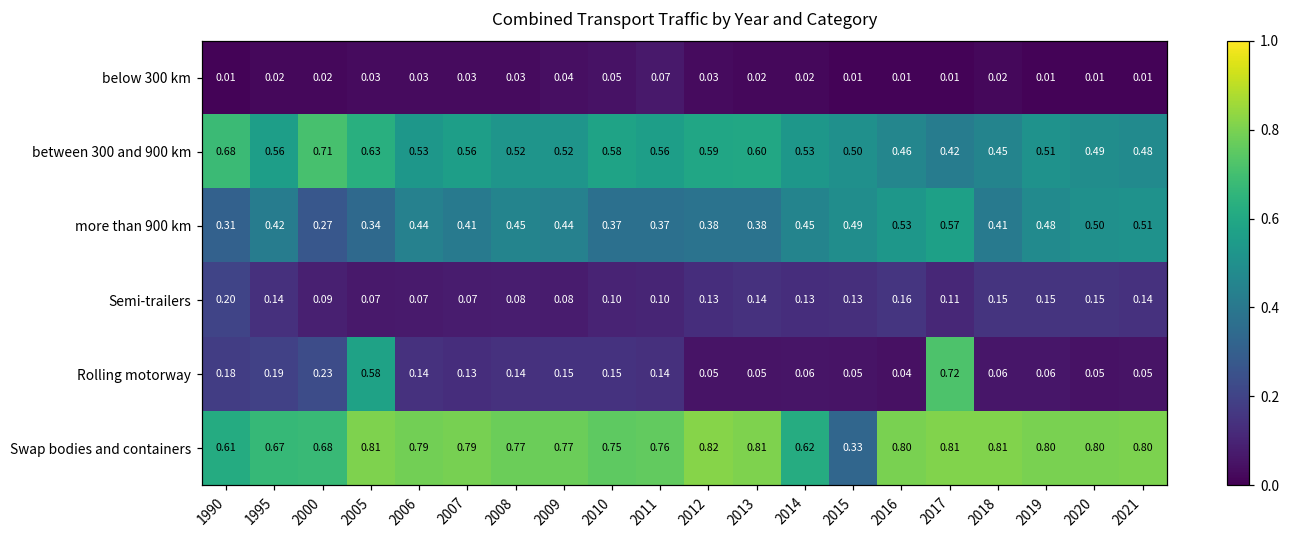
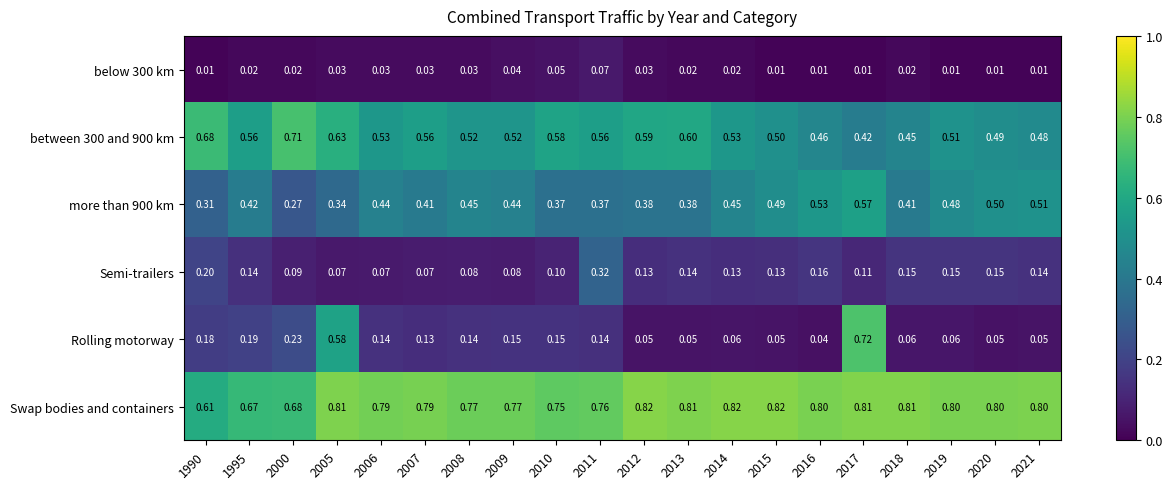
  {
    "below 300 km": {
      "1990": 0.01,
      "1995": 0.02,
      "2000": 0.02,
      "2005": 0.03,
      "2006": 0.03,
      "2007": 0.03,
      "2008": 0.03,
      "2009": 0.04,
      "2010": 0.05,
      "2011": 0.07,
      "2012": 0.03,
      "2013": 0.02,
      "2014": 0.02,
      "2015": 0.01,
      "2016": 0.01,
      "2017": 0.01,
      "2018": 0.02,
      "2019": 0.01,
      "2020": 0.01,
      "2021": 0.01
    },
    "between 300 and 900 km": {
      "1990": 0.68,
      "1995": 0.56,
      "2000": 0.71,
      "2005": 0.63,
      "2006": 0.53,
      "2007": 0.56,
      "2008": 0.52,
      "2009": 0.52,
      "2010": 0.58,
      "2011": 0.56,
      "2012": 0.59,
      "2013": 0.60,
      "2014": 0.53,
      "2015": 0.50,
      "2016": 0.46,
      "2017": 0.42,
      "2018": 0.45,
      "2019": 0.51,
      "2020": 0.49,
      "2021": 0.48
    },
    "more than 900 km": {
      "1990": 0.31,
      "1995": 0.42,
      "2000": 0.27,
      "2005": 0.34,
      "2006": 0.44,
      "2007": 0.41,
      "2008": 0.45,
      "2009": 0.44,
      "2010": 0.37,
      "2011": 0.37,
      "2012": 0.38,
      "2013": 0.38,
      "2014": 0.45,
      "2015": 0.49,
      "2016": 0.53,
      "2017": 0.57,
      "2018": 0.41,
      "2019": 0.48,
      "2020": 0.50,
      "2021": 0.51
    },
    "Semi-trailers": {
      "1990": 0.20,
      "1995": 0.14,
      "2000": 0.09,
      "2005": 0.07,
      "2006": 0.07,
      "2007": 0.07,
      "2008": 0.08,
      "2009": 0.08,
      "2010": 0.10,
-     "2011": 0.10,
+     "2011": 0.32,
      "2012": 0.13,
      "2013": 0.14,
      "2014": 0.13,
      "2015": 0.13,
      "2016": 0.16,
      "2017": 0.11,
      "2018": 0.15,
      "2019": 0.15,
      "2020": 0.15,
      "2021": 0.14
    },
    "Rolling motorway": {
      "1990": 0.18,
      "1995": 0.19,
      "2000": 0.23,
      "2005": 0.58,
      "2006": 0.14,
      "2007": 0.13,
      "2008": 0.14,
      "2009": 0.15,
      "2010": 0.15,
      "2011": 0.14,
      "2012": 0.05,
      "2013": 0.05,
      "2014": 0.06,
      "2015": 0.05,
      "2016": 0.04,
      "2017": 0.72,
      "2018": 0.06,
      "2019": 0.06,
      "2020": 0.05,
      "2021": 0.05
    },
    "Swap bodies and containers": {
      "1990": 0.61,
      "1995": 0.67,
      "2000": 0.68,
      "2005": 0.81,
      "2006": 0.79,
      "2007": 0.79,
      "2008": 0.77,
      "2009": 0.77,
      "2010": 0.75,
      "2011": 0.76,
      "2012": 0.82,
      "2013": 0.81,
-     "2014": 0.62,
-     "2015": 0.33,
+     "2014": 0.82,
+     "2015": 0.82,
      "2016": 0.80,
      "2017": 0.81,
      "2018": 0.81,
      "2019": 0.80,
      "2020": 0.80,
      "2021": 0.80
    }
  }
